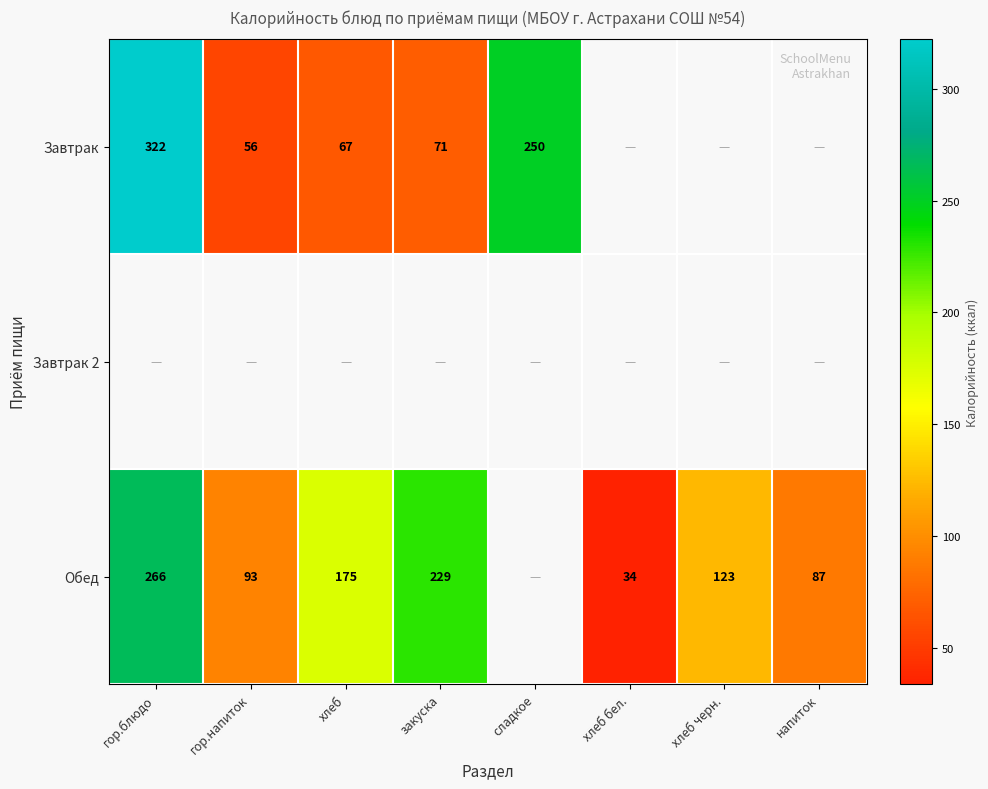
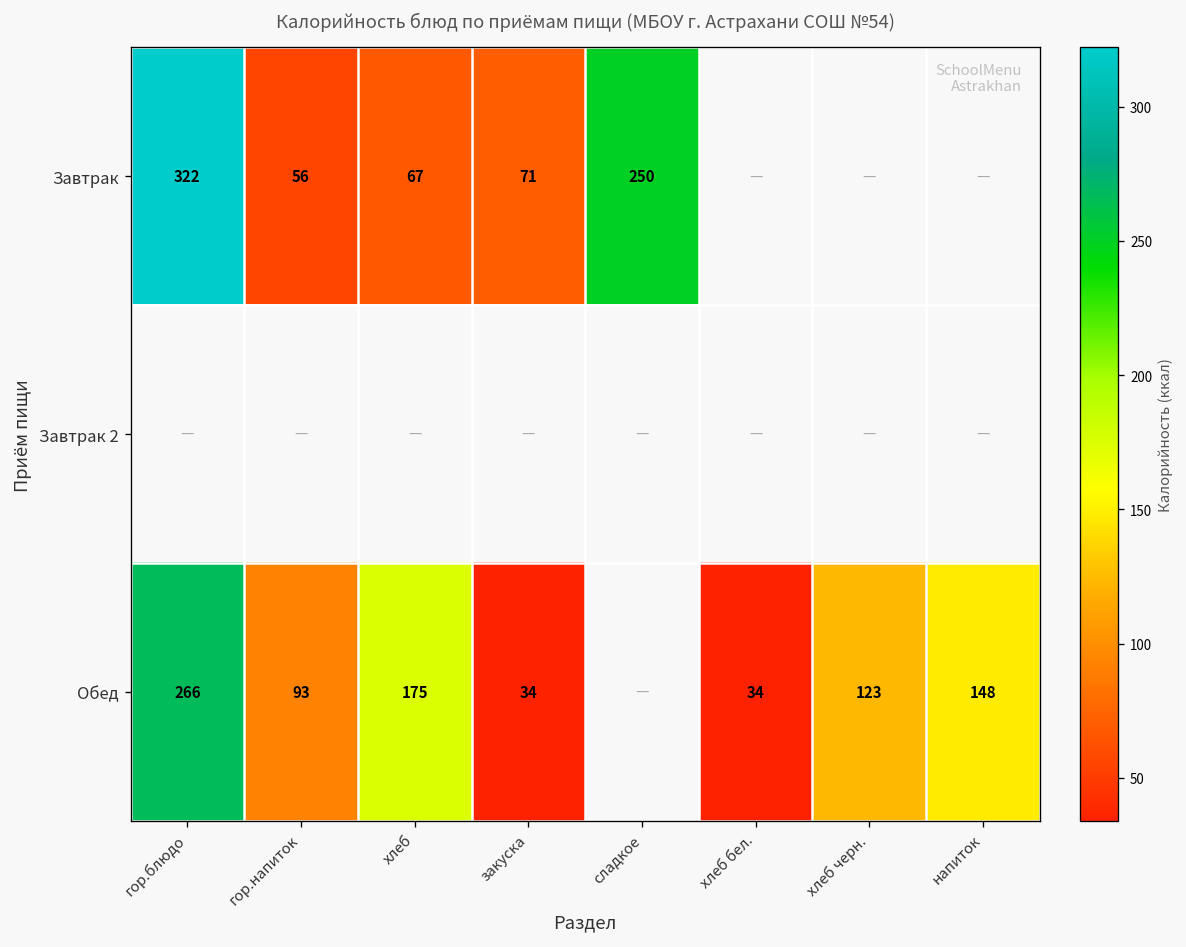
  {
    "Завтрак": {
      "гор.блюдо": 322,
      "гор.напиток": 56,
      "хлеб": 67,
      "закуска": 71,
      "сладкое": 250
    },
    "Обед": {
      "гор.блюдо": 266,
      "гор.напиток": 93,
      "хлеб": 175,
-     "закуска": 229,
+     "закуска": 34,
      "хлеб бел.": 34,
      "хлеб черн.": 123,
-     "напиток": 87
+     "напиток": 148
    }
  }
